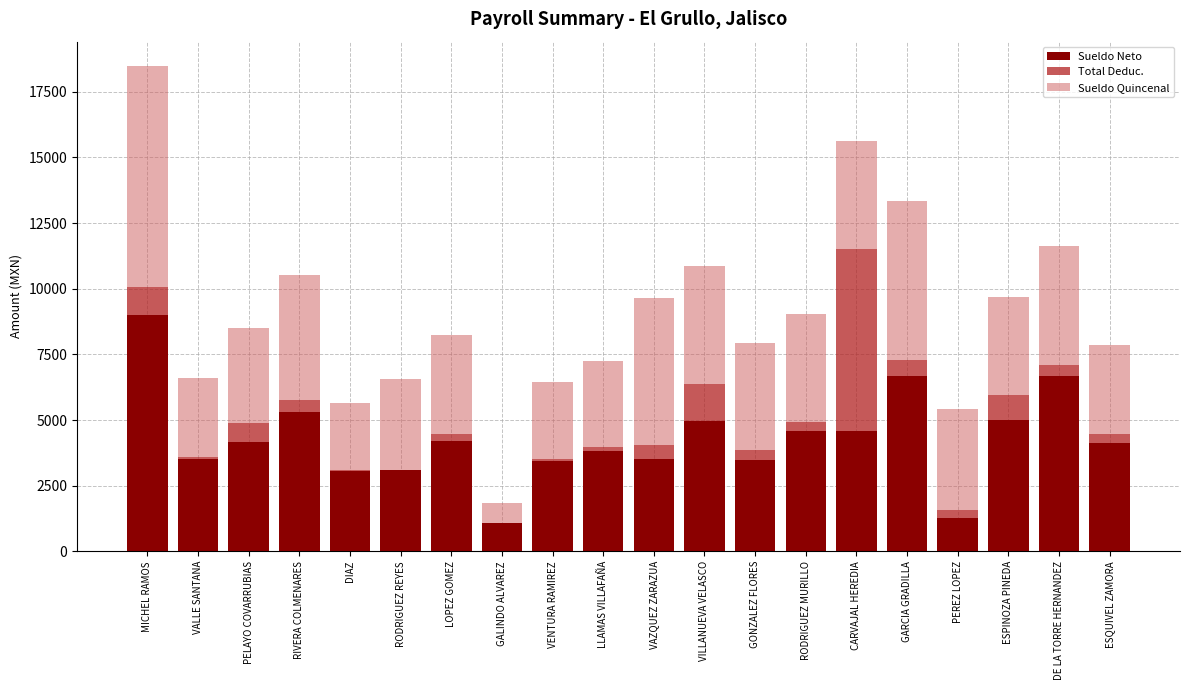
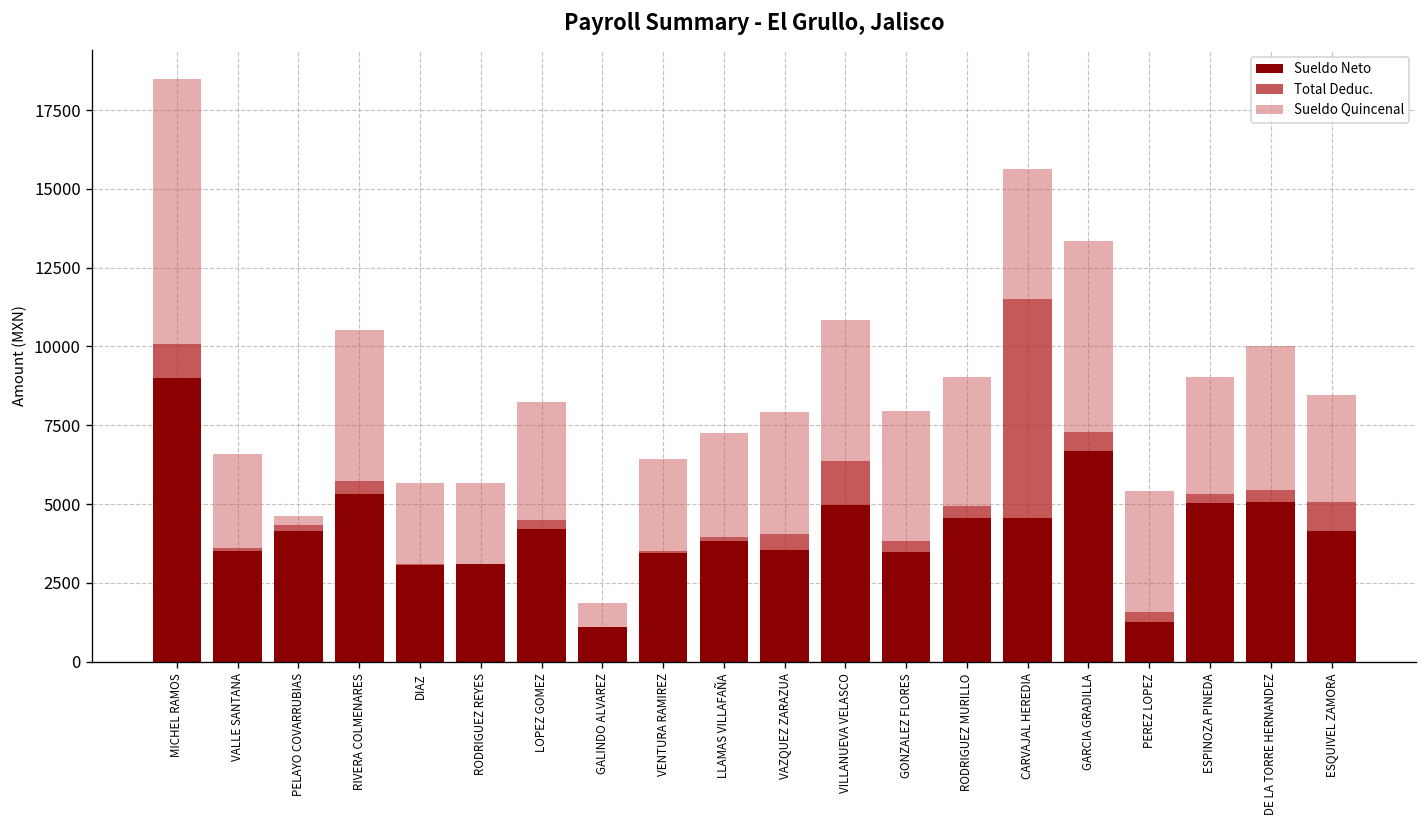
  {
    "Sueldo Neto": {
      "MICHEL RAMOS": 9000,
      "VALLE SANTANA": 3500,
      "PELAYO COVARRUBIAS": 4200,
      "RIVERA COLMENARES": 5300,
      "DIAZ": 3100,
      "RODRIGUEZ REYES": 3100,
      "LOPEZ GOMEZ": 4200,
      "GALINDO ALVAREZ": 1100,
      "VENTURA RAMIREZ": 3400,
      "LLAMAS VILLAFAÑA": 3800,
      "VAZQUEZ ZARAZUA": 3500,
      "VILLANUEVA VELASCO": 5000,
      "GONZALEZ FLORES": 3500,
      "RODRIGUEZ MURILLO": 4600,
      "CARVAJAL HEREDIA": 4600,
      "GARCIA GRADILLA": 6700,
      "PEREZ LOPEZ": 1300,
      "ESPINOZA PINEDA": 5000,
-     "DE LA TORRE HERNANDEZ": 6700,
+     "DE LA TORRE HERNANDEZ": 5100,
      "ESQUIVEL ZAMORA": 4100
    },
    "Total Deduc.": {
      "MICHEL RAMOS": 1100,
-     "PELAYO COVARRUBIAS": 700,
+     "PELAYO COVARRUBIAS": 200,
      "RIVERA COLMENARES": 400,
      "RODRIGUEZ REYES": 0,
      "LOPEZ GOMEZ": 300,
      "GALINDO ALVAREZ": 0,
      "LLAMAS VILLAFAÑA": 100,
      "VAZQUEZ ZARAZUA": 500,
      "VILLANUEVA VELASCO": 1400,
      "GONZALEZ FLORES": 400,
      "RODRIGUEZ MURILLO": 400,
      "CARVAJAL HEREDIA": 7000,
      "GARCIA GRADILLA": 600,
      "PEREZ LOPEZ": 300,
-     "ESPINOZA PINEDA": 900,
+     "ESPINOZA PINEDA": 300,
      "DE LA TORRE HERNANDEZ": 400,
-     "ESQUIVEL ZAMORA": 300
+     "ESQUIVEL ZAMORA": 900
    },
    "Sueldo Quincenal": {
      "MICHEL RAMOS": 8400,
      "VALLE SANTANA": 3000,
-     "PELAYO COVARRUBIAS": 3600,
+     "PELAYO COVARRUBIAS": 300,
      "RIVERA COLMENARES": 4800,
      "DIAZ": 2600,
-     "RODRIGUEZ REYES": 3500,
+     "RODRIGUEZ REYES": 2600,
      "LOPEZ GOMEZ": 3700,
      "GALINDO ALVAREZ": 800,
      "VENTURA RAMIREZ": 2900,
      "LLAMAS VILLAFAÑA": 3300,
-     "VAZQUEZ ZARAZUA": 5600,
+     "VAZQUEZ ZARAZUA": 3900,
      "VILLANUEVA VELASCO": 4500,
      "GONZALEZ FLORES": 4100,
      "RODRIGUEZ MURILLO": 4100,
      "CARVAJAL HEREDIA": 4100,
      "GARCIA GRADILLA": 6100,
      "PEREZ LOPEZ": 3800,
      "ESPINOZA PINEDA": 3700,
      "DE LA TORRE HERNANDEZ": 4600,
      "ESQUIVEL ZAMORA": 3400
    }
  }
